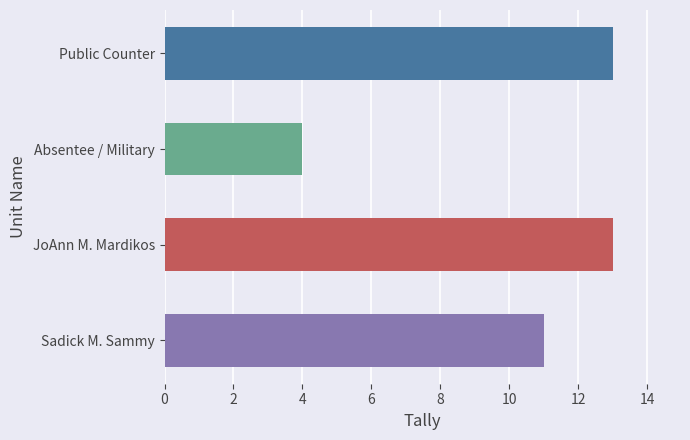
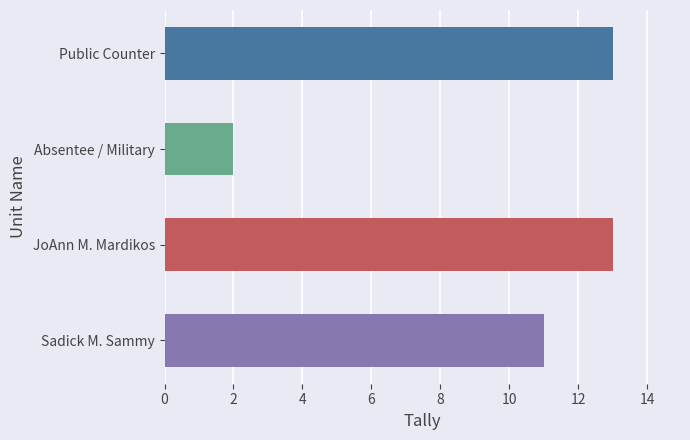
  {
    "Public Counter": 13,
-   "Absentee / Military": 4,
+   "Absentee / Military": 2,
    "JoAnn M. Mardikos": 13,
    "Sadick M. Sammy": 11
  }
